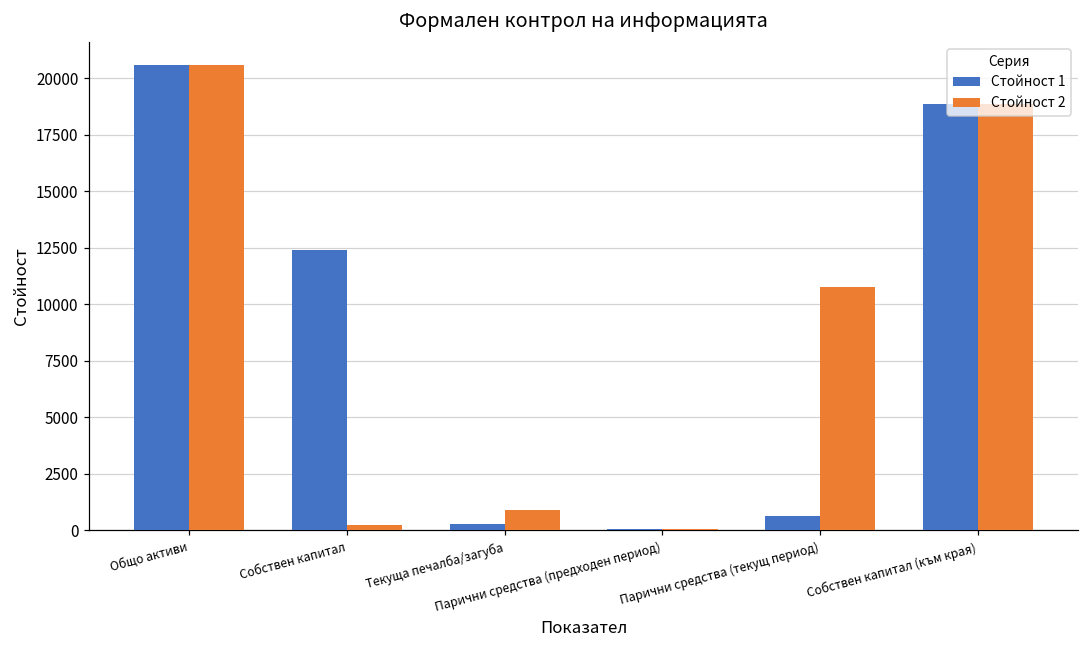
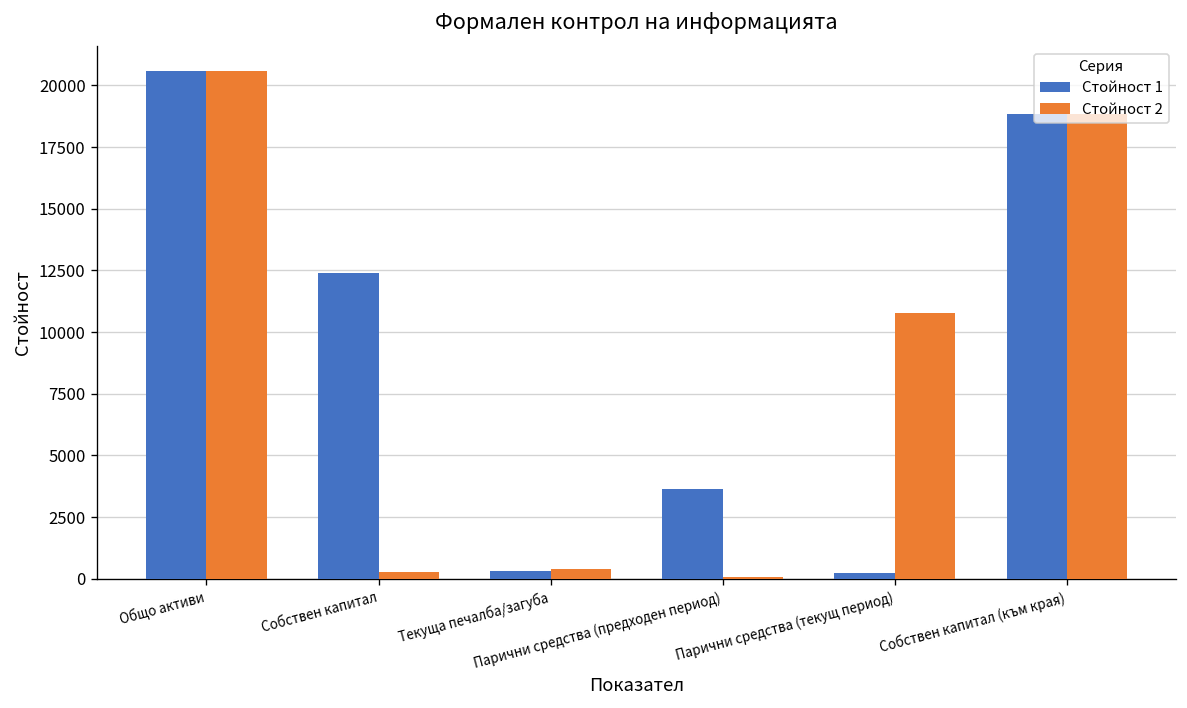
  {
    "Стойност 1": {
      "Общо активи": 20600,
      "Собствен капитал": 12400,
      "Текуща печалба/загуба": 300,
-     "Парични средства (предходен период)": 100,
-     "Парични средства (текущ период)": 600
+     "Парични средства (предходен период)": 3600,
+     "Парични средства (текущ период)": 200
    },
    "Стойност 2": {
      "Общо активи": 20600,
      "Собствен капитал": 300,
-     "Текуща печалба/загуба": 900,
+     "Текуща печалба/загуба": 400,
      "Парични средства (текущ период)": 10800
    }
  }
